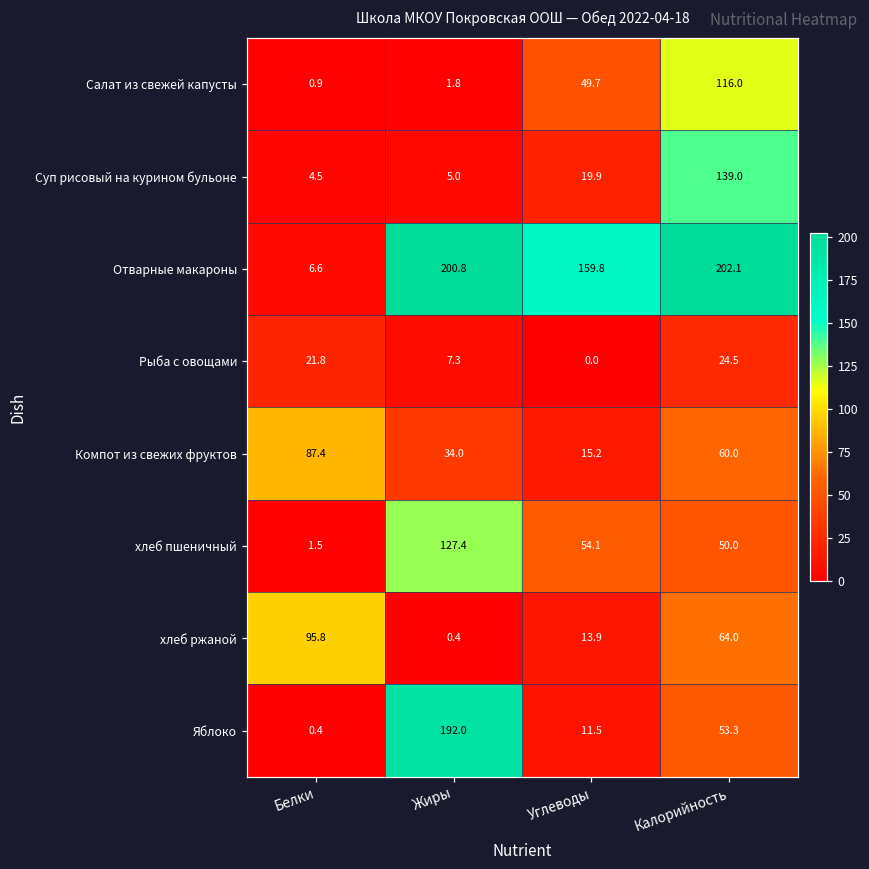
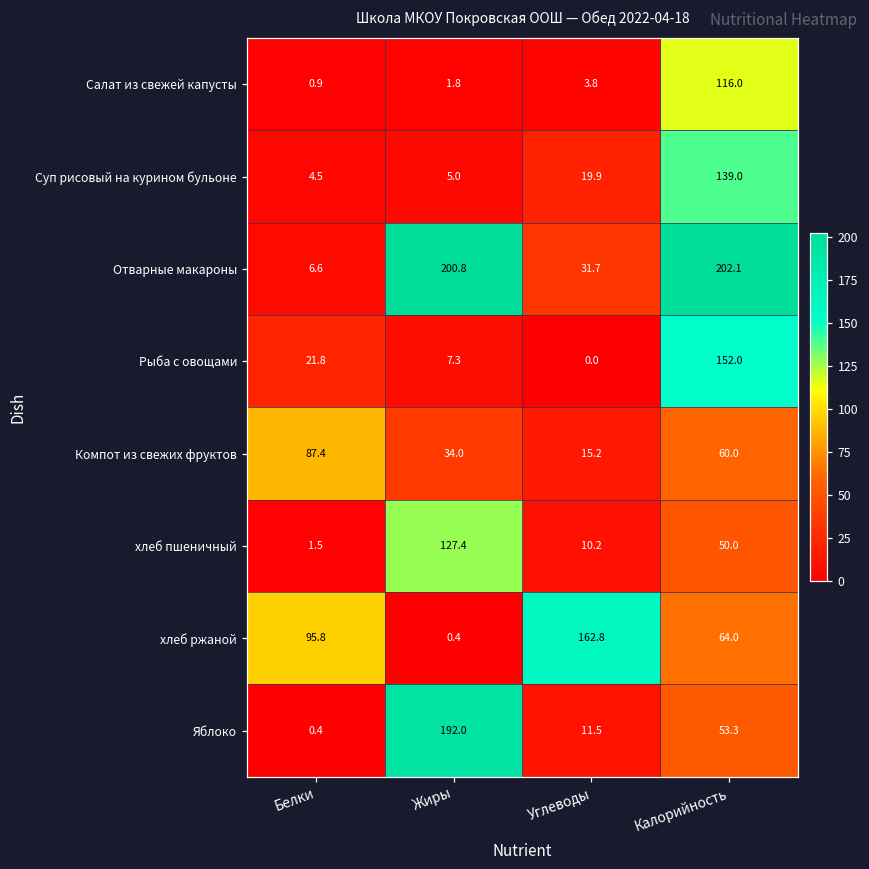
  {
    "Салат из свежей капусты": {
      "Белки": 0.9,
      "Жиры": 1.8,
-     "Углеводы": 49.7,
+     "Углеводы": 3.8,
      "Калорийность": 116.0
    },
    "Суп рисовый на курином бульоне": {
      "Белки": 4.5,
      "Жиры": 5.0,
      "Углеводы": 19.9,
      "Калорийность": 139.0
    },
    "Отварные макароны": {
      "Белки": 6.6,
      "Жиры": 200.8,
-     "Углеводы": 159.8,
+     "Углеводы": 31.7,
      "Калорийность": 202.1
    },
    "Рыба с овощами": {
      "Белки": 21.8,
      "Жиры": 7.3,
      "Углеводы": 0.0,
-     "Калорийность": 24.5
+     "Калорийность": 152.0
    },
    "Компот из свежих фруктов": {
      "Белки": 87.4,
      "Жиры": 34.0,
      "Углеводы": 15.2,
      "Калорийность": 60.0
    },
    "хлеб пшеничный": {
      "Белки": 1.5,
      "Жиры": 127.4,
-     "Углеводы": 54.1,
+     "Углеводы": 10.2,
      "Калорийность": 50.0
    },
    "хлеб ржаной": {
      "Белки": 95.8,
      "Жиры": 0.4,
-     "Углеводы": 13.9,
+     "Углеводы": 162.8,
      "Калорийность": 64.0
    },
    "Яблоко": {
      "Белки": 0.4,
      "Жиры": 192.0,
      "Углеводы": 11.5,
      "Калорийность": 53.3
    }
  }
